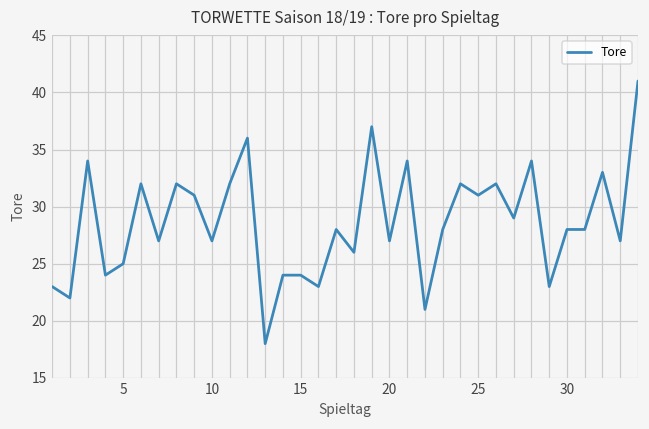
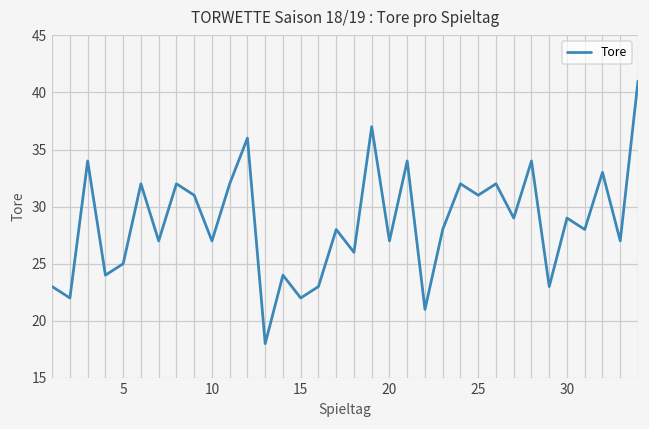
  {
    "5": 25,
    "10": 27,
-   "15": 24,
+   "15": 22,
    "20": 27,
    "25": 31,
-   "30": 28
+   "30": 29
  }
